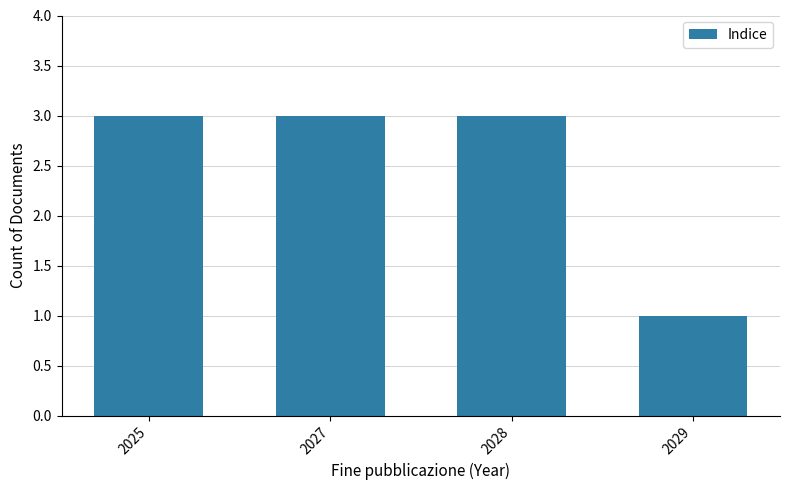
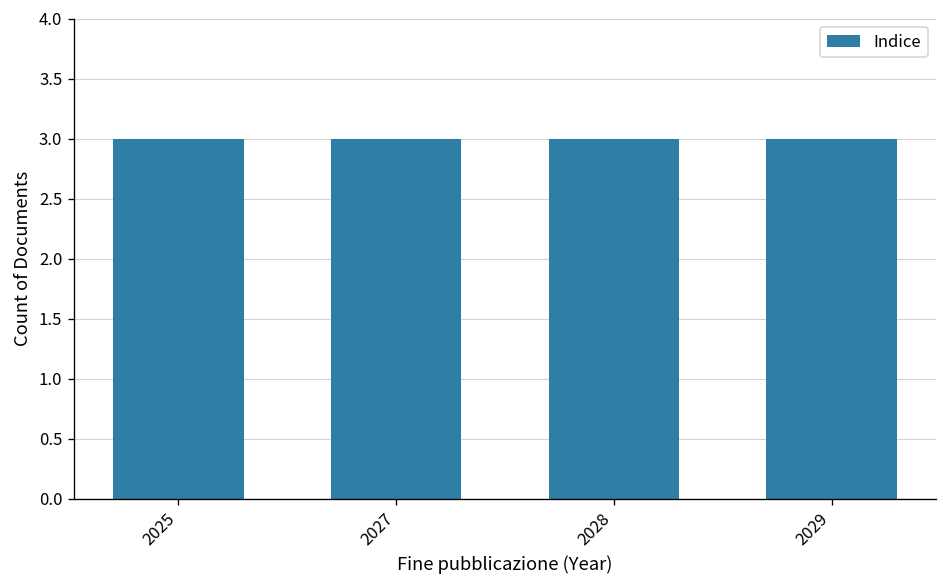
  {
    "2025": 3,
    "2027": 3,
    "2028": 3,
-   "2029": 1
+   "2029": 3
  }
